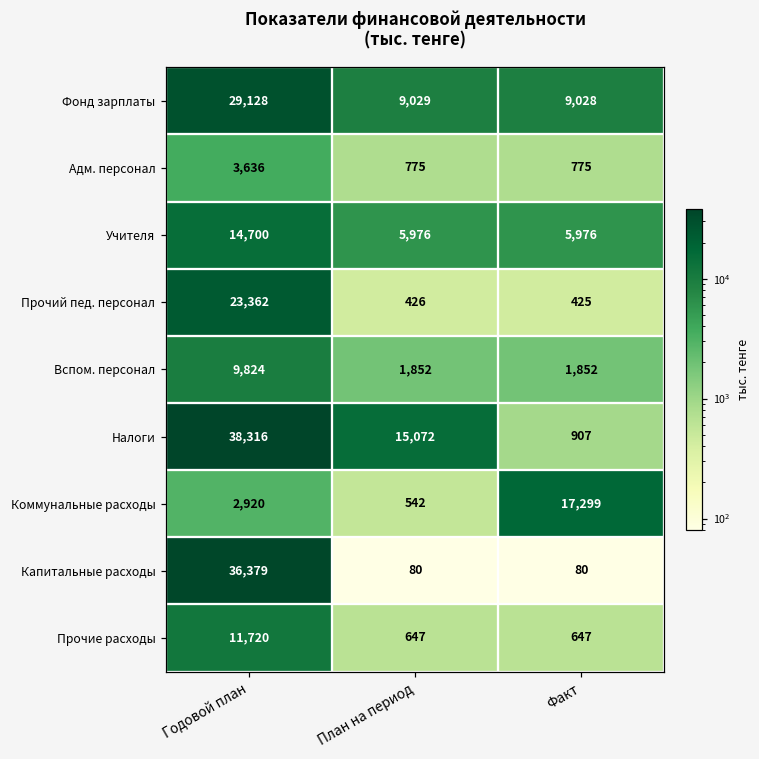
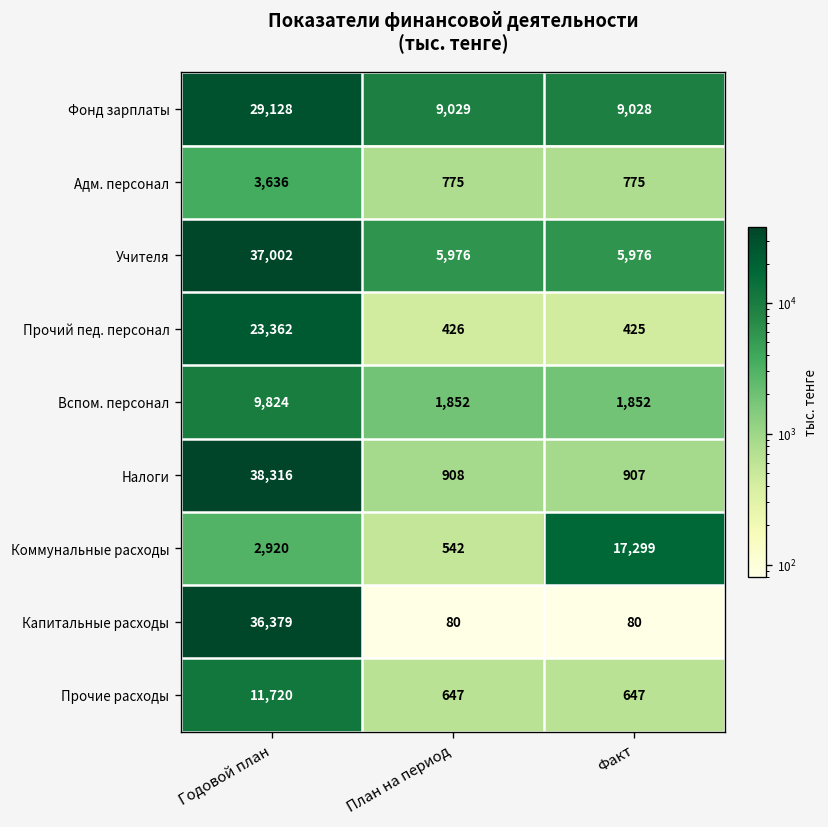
  {
    "Фонд зарплаты": {
      "Годовой план": "29,128",
      "План на период": "9,029",
      "Факт": "9,028"
    },
    "Адм. персонал": {
      "Годовой план": "3,636",
      "План на период": "775",
      "Факт": "775"
    },
    "Учителя": {
-     "Годовой план": "14,700",
+     "Годовой план": "37,002",
      "План на период": "5,976",
      "Факт": "5,976"
    },
    "Прочий пед. персонал": {
      "Годовой план": "23,362",
      "План на период": "426",
      "Факт": "425"
    },
    "Вспом. персонал": {
      "Годовой план": "9,824",
      "План на период": "1,852",
      "Факт": "1,852"
    },
    "Налоги": {
      "Годовой план": "38,316",
-     "План на период": "15,072",
+     "План на период": "908",
      "Факт": "907"
    },
    "Коммунальные расходы": {
      "Годовой план": "2,920",
      "План на период": "542",
      "Факт": "17,299"
    },
    "Капитальные расходы": {
      "Годовой план": "36,379",
      "План на период": "80",
      "Факт": "80"
    },
    "Прочие расходы": {
      "Годовой план": "11,720",
      "План на период": "647",
      "Факт": "647"
    }
  }
